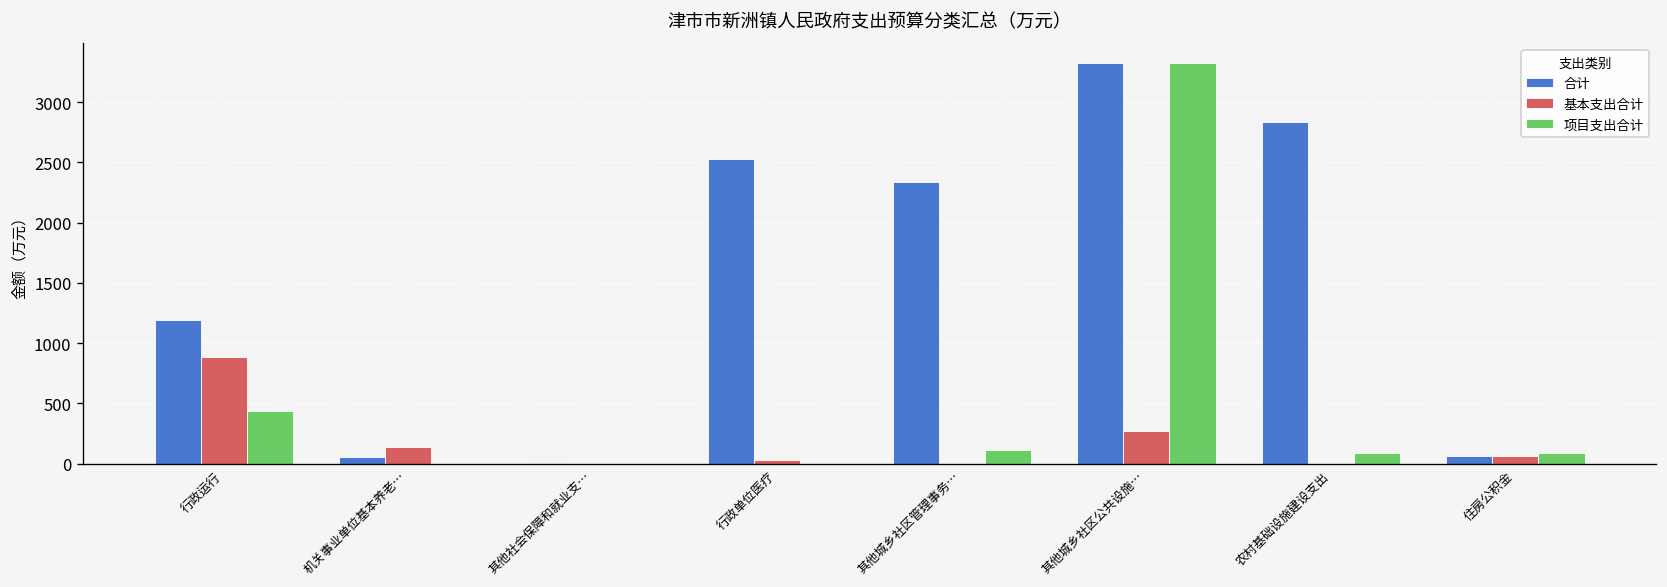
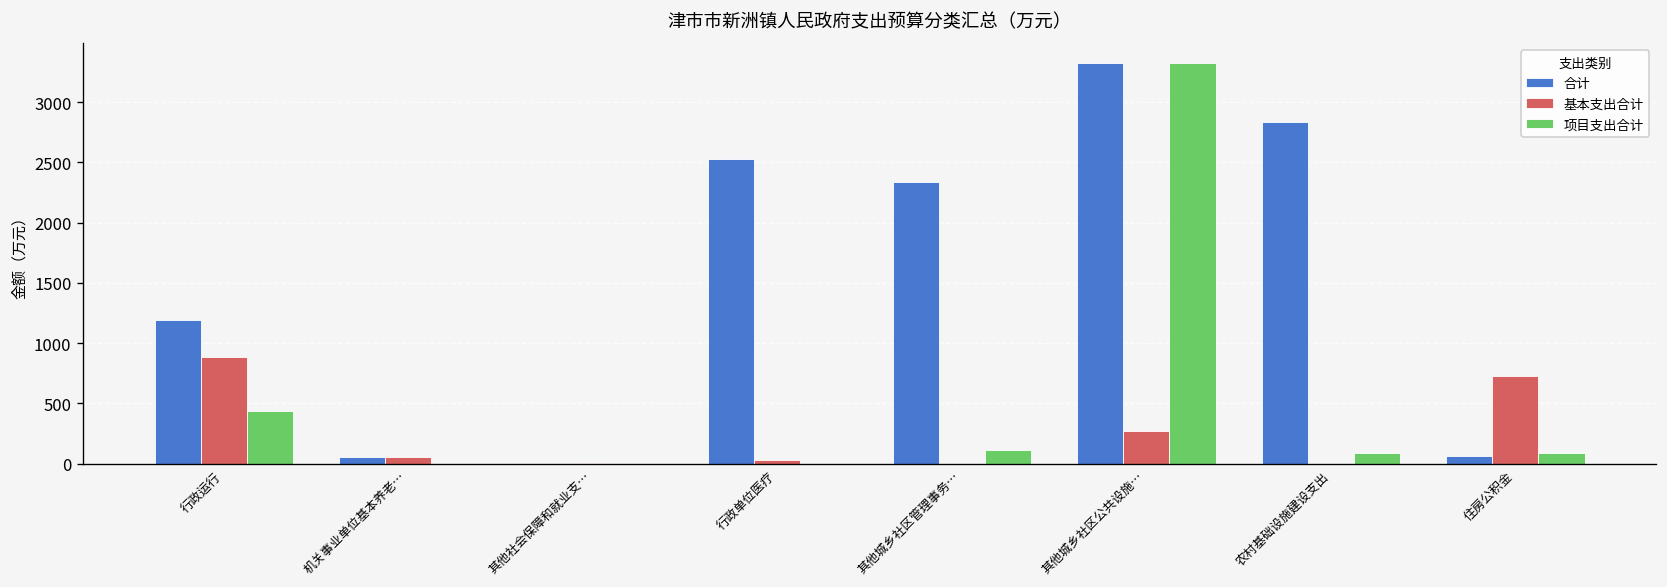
  {
    "合计": {
      "行政运行": 1190,
      "机关事业单位基本养老…": 50,
      "行政单位医疗": 2520,
      "其他城乡社区管理事务…": 2330,
      "其他城乡社区公共设施…": 3320,
      "农村基础设施建设支出": 2830,
      "住房公积金": 60
    },
    "基本支出合计": {
      "行政运行": 880,
-     "机关事业单位基本养老…": 140,
+     "机关事业单位基本养老…": 50,
      "行政单位医疗": 30,
      "其他城乡社区管理事务…": 0,
      "其他城乡社区公共设施…": 270,
      "农村基础设施建设支出": 0,
-     "住房公积金": 60
+     "住房公积金": 720
    },
    "项目支出合计": {
      "行政运行": 440,
      "机关事业单位基本养老…": 0,
      "其他社会保障和就业支…": 0,
      "行政单位医疗": 0,
      "其他城乡社区管理事务…": 120,
      "其他城乡社区公共设施…": 3320,
      "农村基础设施建设支出": 90,
      "住房公积金": 80
    }
  }
